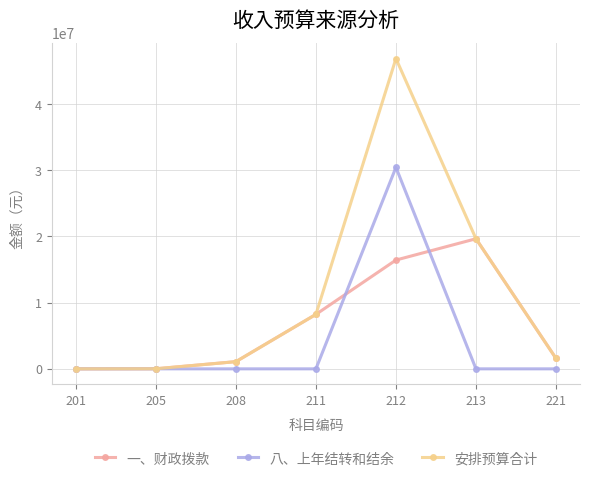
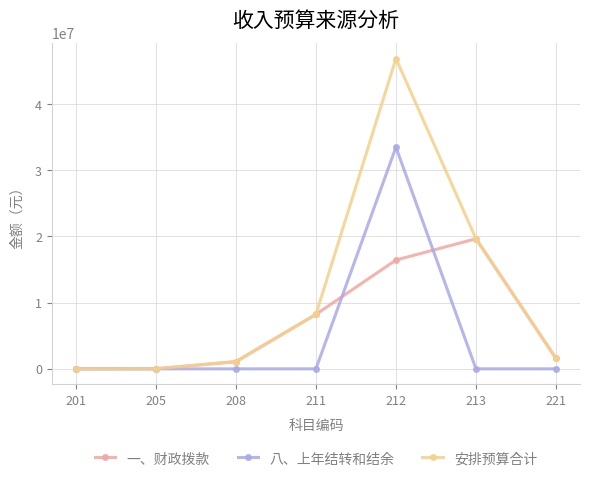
  {
    "八、上年结转和结余": {
      "208": 0,
      "211": 0,
-     "212": 30000000,
+     "212": 33000000,
      "213": 0,
      "221": 0
    }
  }
